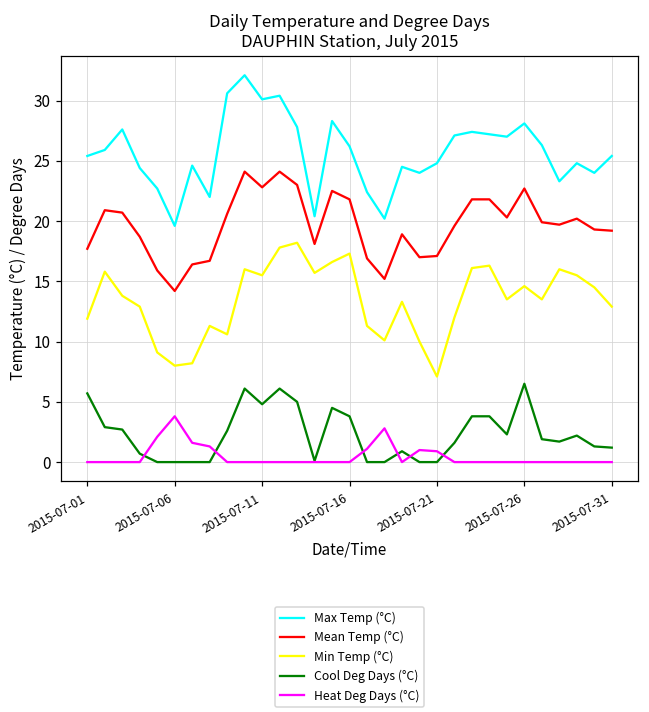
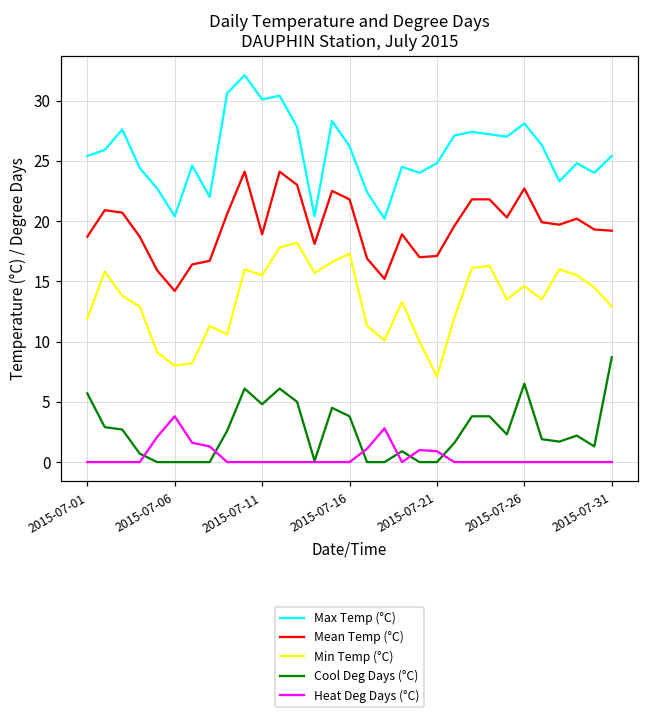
  {
    "Max Temp (°C)": {
      "2015-07-01": 25.4,
-     "2015-07-06": 19.6,
+     "2015-07-06": 20.4,
      "2015-07-11": 30.1,
      "2015-07-16": 26.2,
      "2015-07-21": 24.8,
      "2015-07-26": 28.1,
      "2015-07-31": 25.4
    },
    "Mean Temp (°C)": {
-     "2015-07-01": 17.7,
+     "2015-07-01": 18.7,
      "2015-07-06": 14.2,
-     "2015-07-11": 22.8,
+     "2015-07-11": 18.9,
      "2015-07-16": 21.8,
      "2015-07-21": 17.1,
      "2015-07-26": 22.7,
      "2015-07-31": 19.2
    },
    "Min Temp (°C)": {
      "2015-07-01": 11.9,
      "2015-07-06": 8.0,
      "2015-07-11": 15.5,
      "2015-07-16": 17.3,
      "2015-07-21": 7.1,
      "2015-07-26": 14.6,
      "2015-07-31": 12.9
    },
    "Cool Deg Days (°C)": {
      "2015-07-01": 5.7,
      "2015-07-06": 0.0,
      "2015-07-11": 4.8,
      "2015-07-16": 3.8,
      "2015-07-21": 0.0,
      "2015-07-26": 6.5,
-     "2015-07-31": 1.2
+     "2015-07-31": 8.7
    },
    "Heat Deg Days (°C)": {
      "2015-07-01": 0.0,
      "2015-07-06": 3.8,
      "2015-07-11": 0.0,
      "2015-07-16": 0.0,
      "2015-07-21": 0.9,
      "2015-07-26": 0.0,
      "2015-07-31": 0.0
    }
  }
